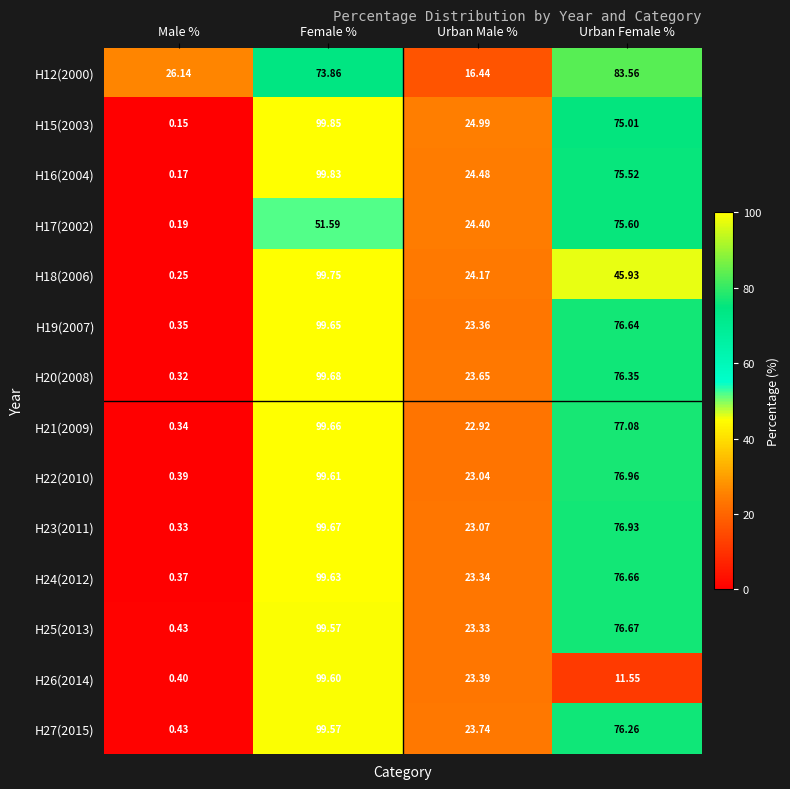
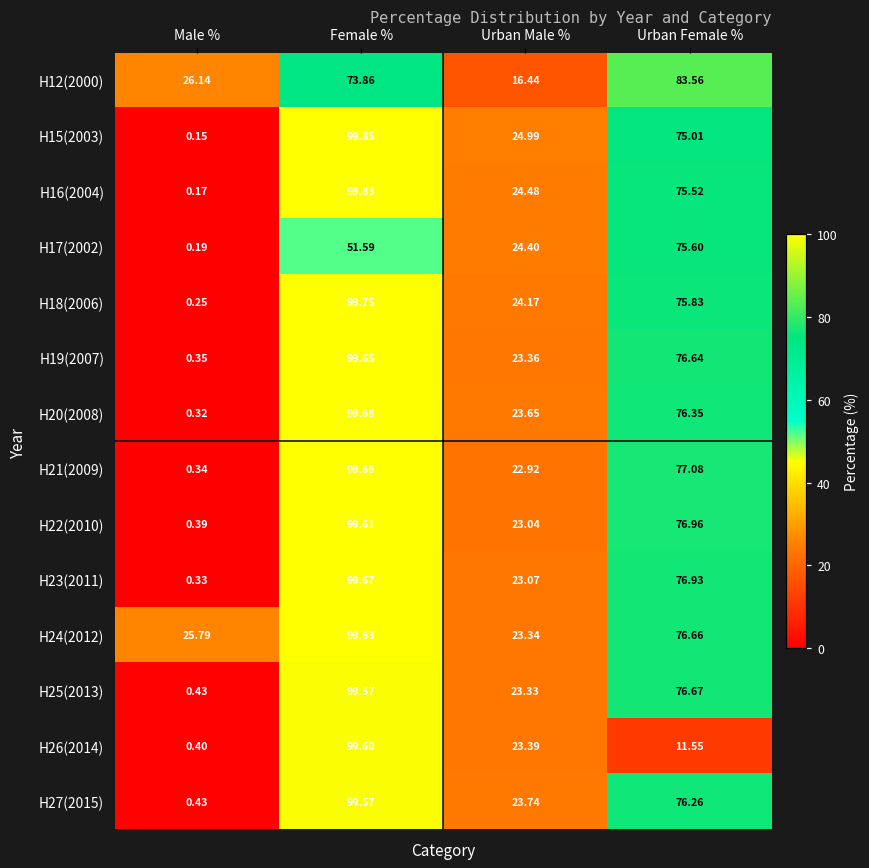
  {
    "H12(2000)": {
      "Male %": 26.14,
      "Female %": 73.86,
      "Urban Male %": 16.44,
      "Urban Female %": 83.56
    },
    "H15(2003)": {
      "Male %": 0.15,
      "Female %": 99.85,
      "Urban Male %": 24.99,
      "Urban Female %": 75.01
    },
    "H16(2004)": {
      "Male %": 0.17,
      "Female %": 99.83,
      "Urban Male %": 24.48,
      "Urban Female %": 75.52
    },
    "H17(2002)": {
      "Male %": 0.19,
      "Female %": 51.59,
      "Urban Male %": 24.40,
      "Urban Female %": 75.60
    },
    "H18(2006)": {
      "Male %": 0.25,
      "Female %": 99.75,
      "Urban Male %": 24.17,
-     "Urban Female %": 45.93
+     "Urban Female %": 75.83
    },
    "H19(2007)": {
      "Male %": 0.35,
      "Female %": 99.65,
      "Urban Male %": 23.36,
      "Urban Female %": 76.64
    },
    "H20(2008)": {
      "Male %": 0.32,
      "Female %": 99.68,
      "Urban Male %": 23.65,
      "Urban Female %": 76.35
    },
    "H21(2009)": {
      "Male %": 0.34,
      "Female %": 99.66,
      "Urban Male %": 22.92,
      "Urban Female %": 77.08
    },
    "H22(2010)": {
      "Male %": 0.39,
      "Female %": 99.61,
      "Urban Male %": 23.04,
      "Urban Female %": 76.96
    },
    "H23(2011)": {
      "Male %": 0.33,
      "Female %": 99.67,
      "Urban Male %": 23.07,
      "Urban Female %": 76.93
    },
    "H24(2012)": {
-     "Male %": 0.37,
+     "Male %": 25.79,
      "Female %": 99.63,
      "Urban Male %": 23.34,
      "Urban Female %": 76.66
    },
    "H25(2013)": {
      "Male %": 0.43,
      "Female %": 99.57,
      "Urban Male %": 23.33,
      "Urban Female %": 76.67
    },
    "H26(2014)": {
      "Male %": 0.40,
      "Female %": 99.60,
      "Urban Male %": 23.39,
      "Urban Female %": 11.55
    },
    "H27(2015)": {
      "Male %": 0.43,
      "Female %": 99.57,
      "Urban Male %": 23.74,
      "Urban Female %": 76.26
    }
  }
